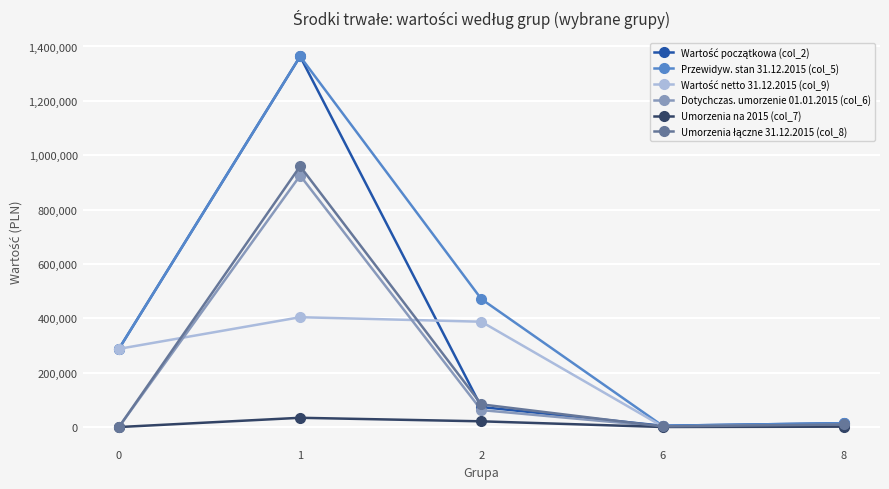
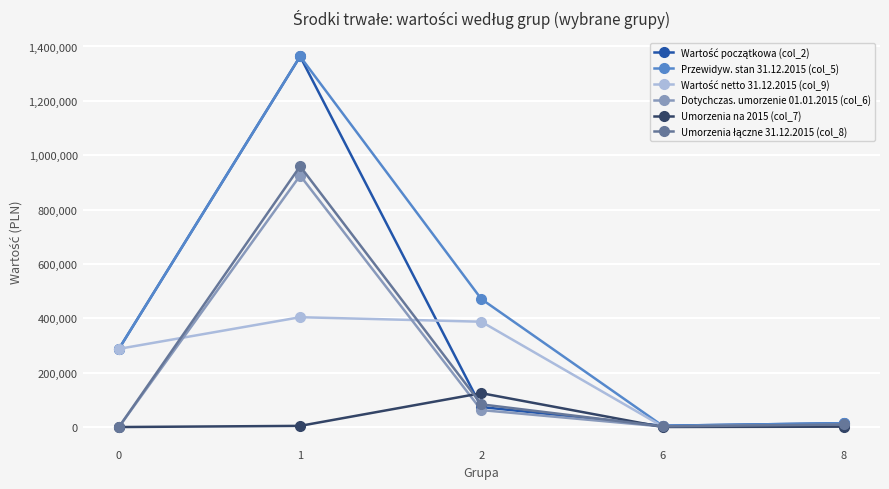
  {
    "Wartość początkowa (col_2)": {
      "2": "70,000"
    },
    "Umorzenia na 2015 (col_7)": {
-     "1": "30,000",
-     "2": "20,000"
+     "1": "0",
+     "2": "120,000"
    }
  }
